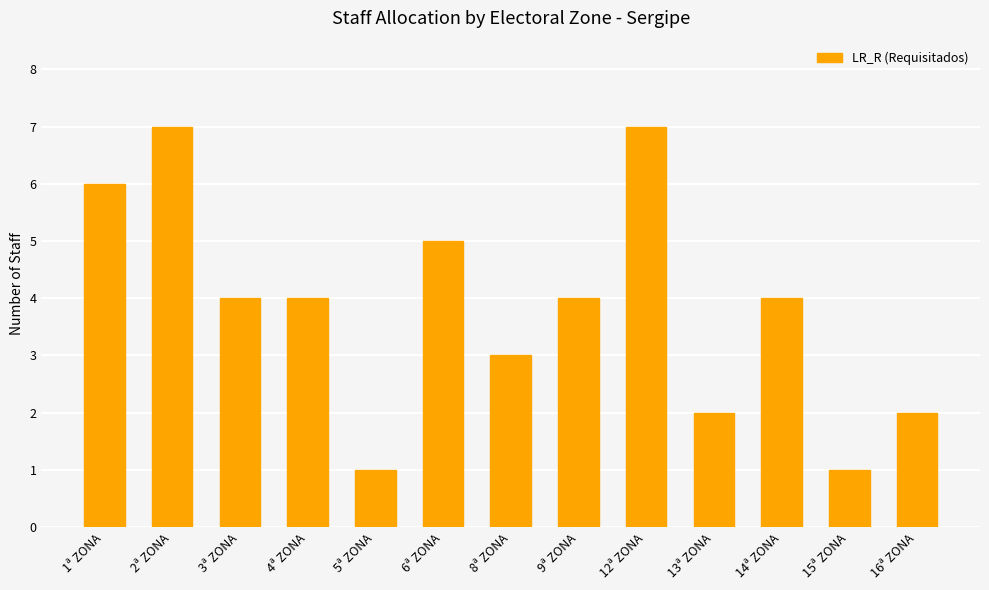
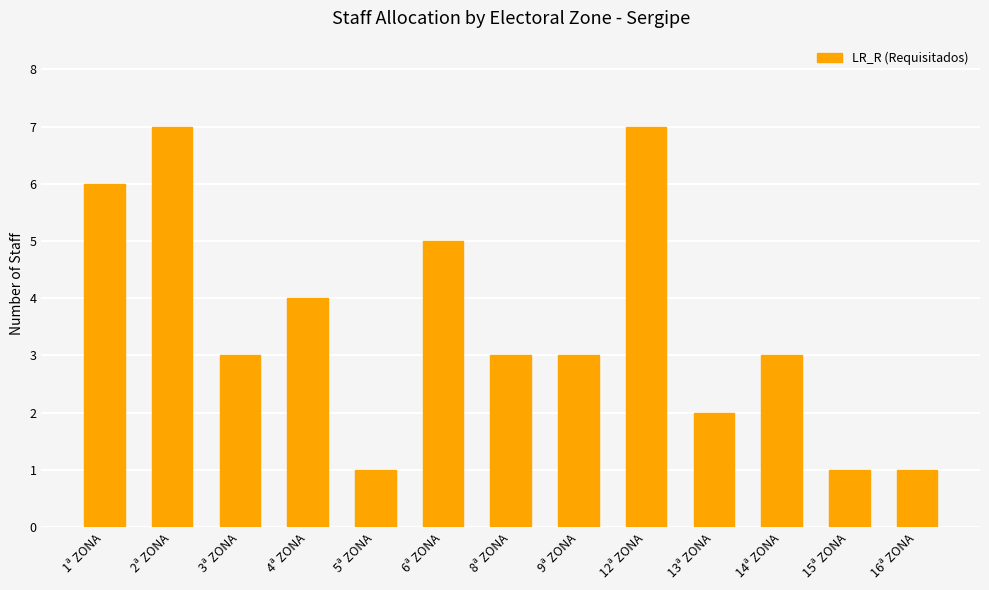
  {
    "1ª ZONA": 6,
    "2ª ZONA": 7,
-   "3ª ZONA": 4,
+   "3ª ZONA": 3,
    "4ª ZONA": 4,
    "5ª ZONA": 1,
    "6ª ZONA": 5,
    "8ª ZONA": 3,
-   "9ª ZONA": 4,
+   "9ª ZONA": 3,
    "12ª ZONA": 7,
    "13ª ZONA": 2,
-   "14ª ZONA": 4,
+   "14ª ZONA": 3,
    "15ª ZONA": 1,
-   "16ª ZONA": 2
+   "16ª ZONA": 1
  }
